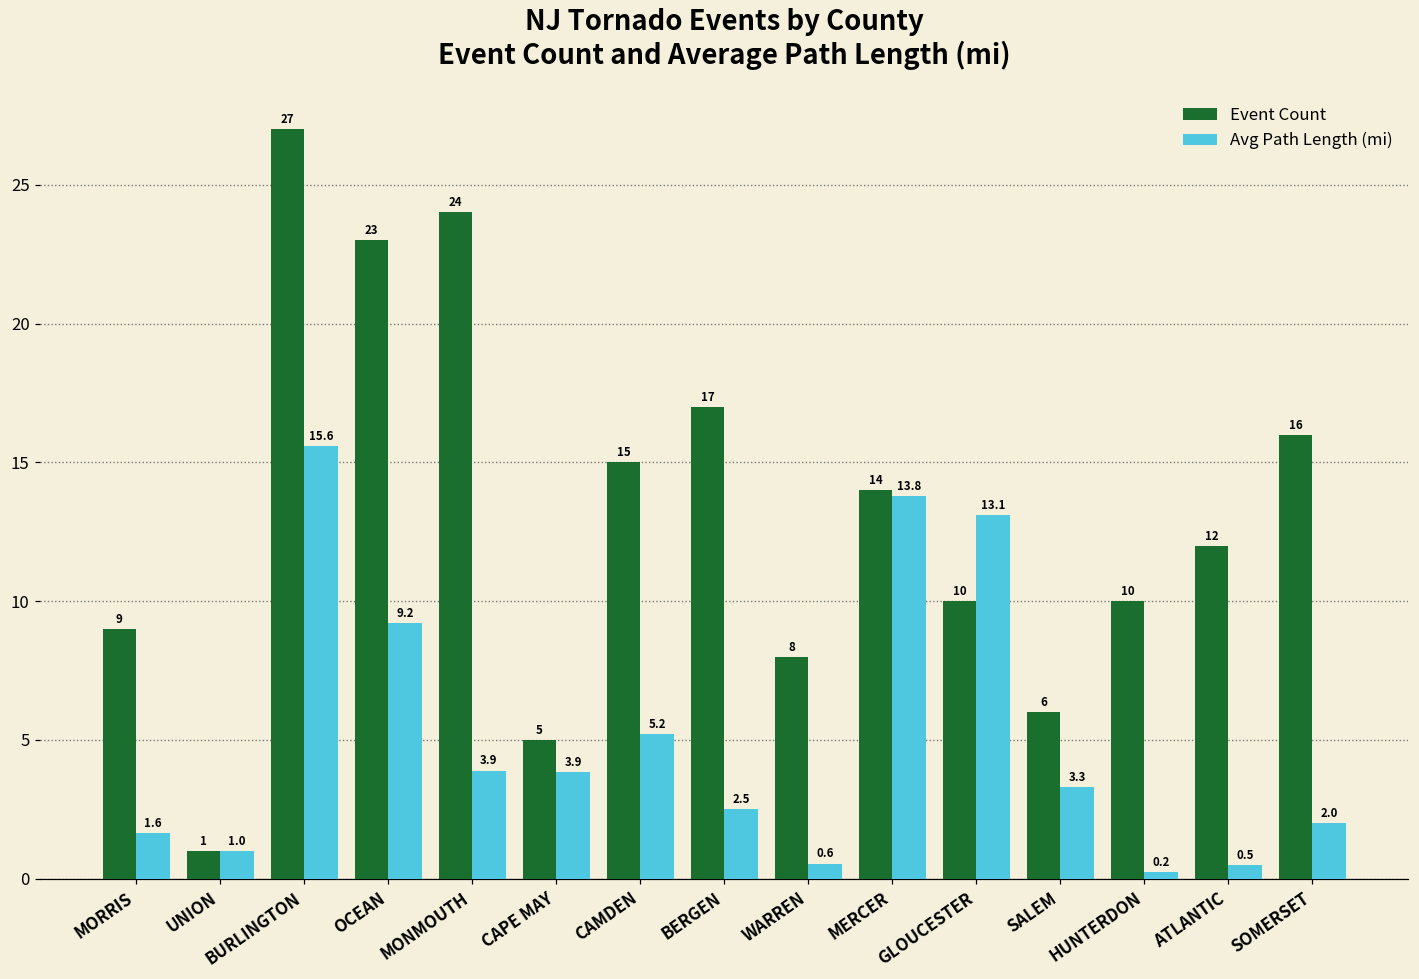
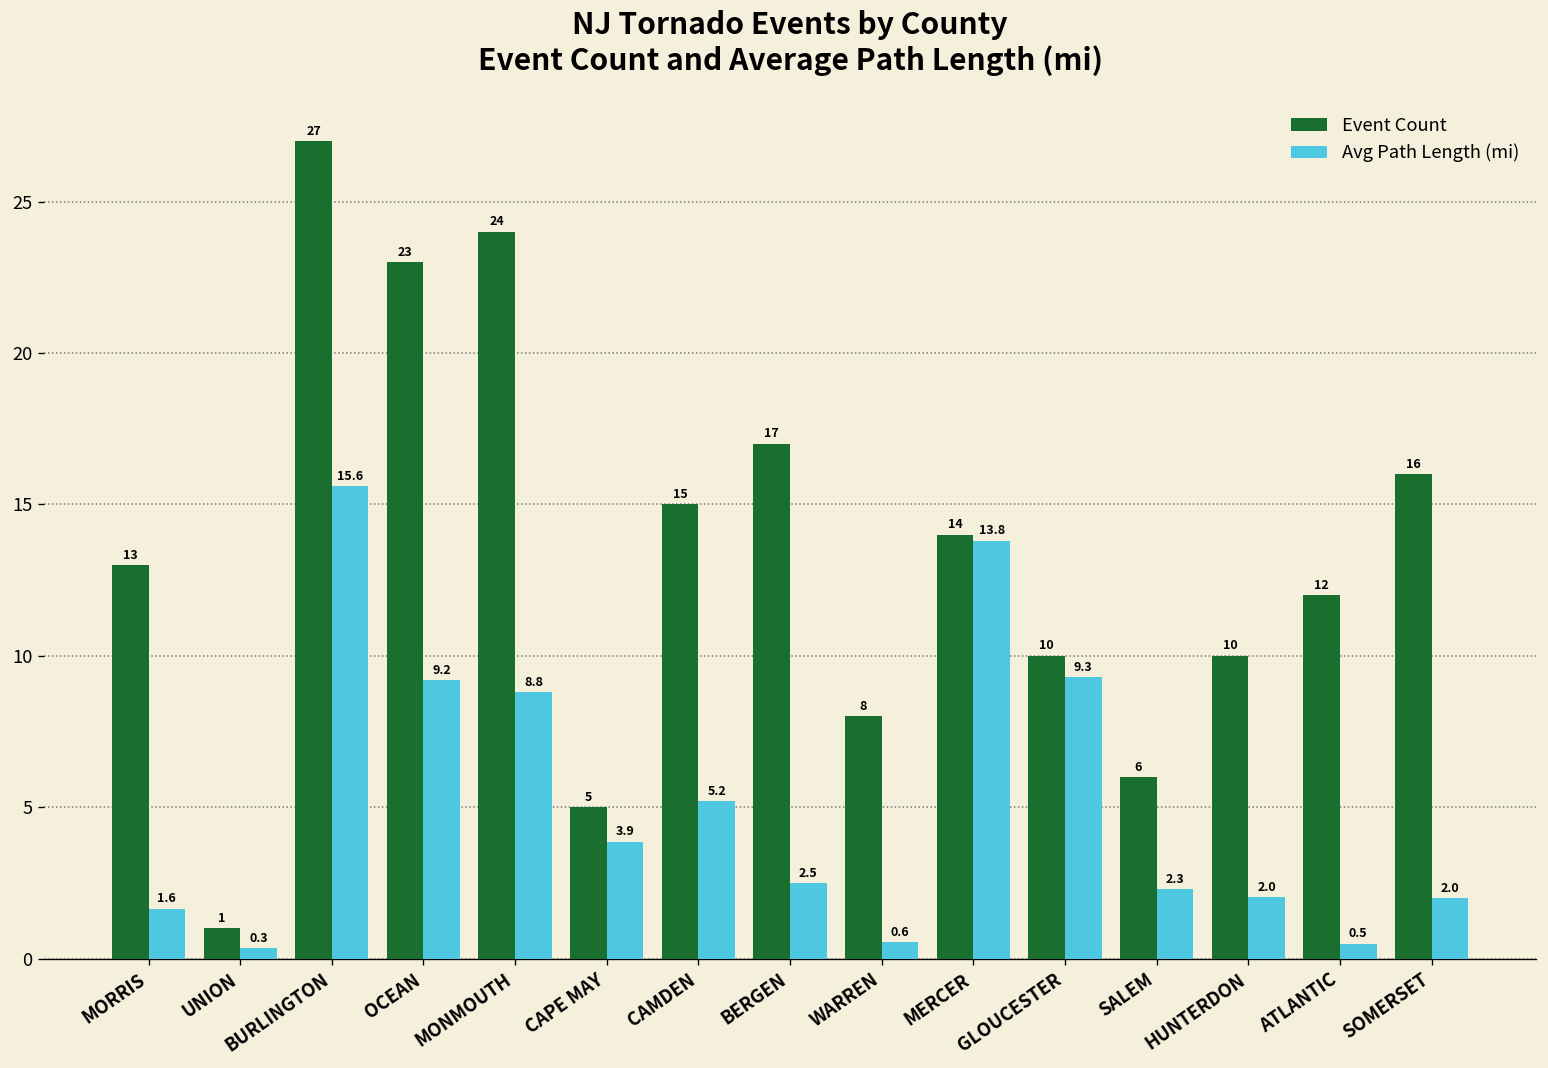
  {
    "Event Count": {
-     "MORRIS": 9,
+     "MORRIS": 13,
      "UNION": 1,
      "BURLINGTON": 27,
      "OCEAN": 23,
      "MONMOUTH": 24,
      "CAPE MAY": 5,
      "CAMDEN": 15,
      "BERGEN": 17,
      "WARREN": 8,
      "MERCER": 14,
      "GLOUCESTER": 10,
      "SALEM": 6,
      "HUNTERDON": 10,
      "ATLANTIC": 12,
      "SOMERSET": 16
    },
    "Avg Path Length (mi)": {
      "MORRIS": 1.6,
-     "UNION": 1.0,
+     "UNION": 0.3,
      "BURLINGTON": 15.6,
      "OCEAN": 9.2,
-     "MONMOUTH": 3.9,
+     "MONMOUTH": 8.8,
      "CAPE MAY": 3.9,
      "CAMDEN": 5.2,
      "BERGEN": 2.5,
      "WARREN": 0.6,
      "MERCER": 13.8,
-     "GLOUCESTER": 13.1,
-     "SALEM": 3.3,
-     "HUNTERDON": 0.2,
+     "GLOUCESTER": 9.3,
+     "SALEM": 2.3,
+     "HUNTERDON": 2.0,
      "ATLANTIC": 0.5,
      "SOMERSET": 2.0
    }
  }
